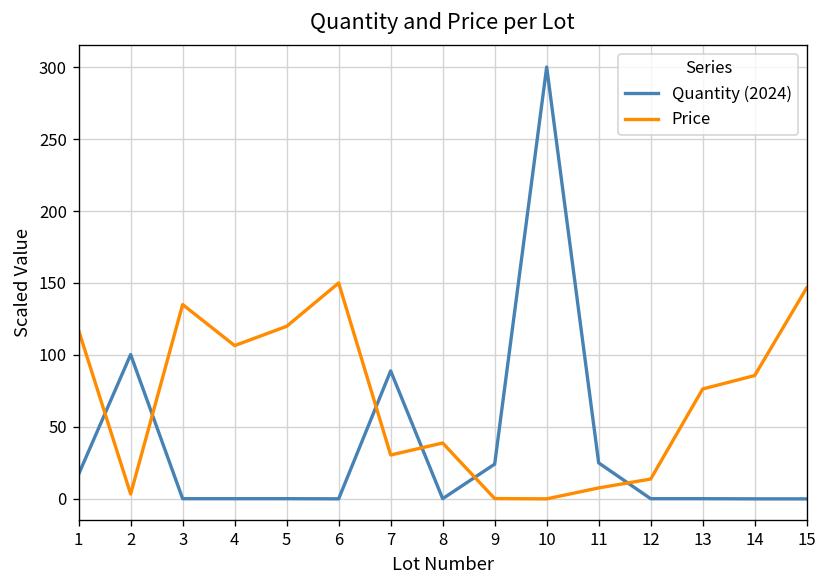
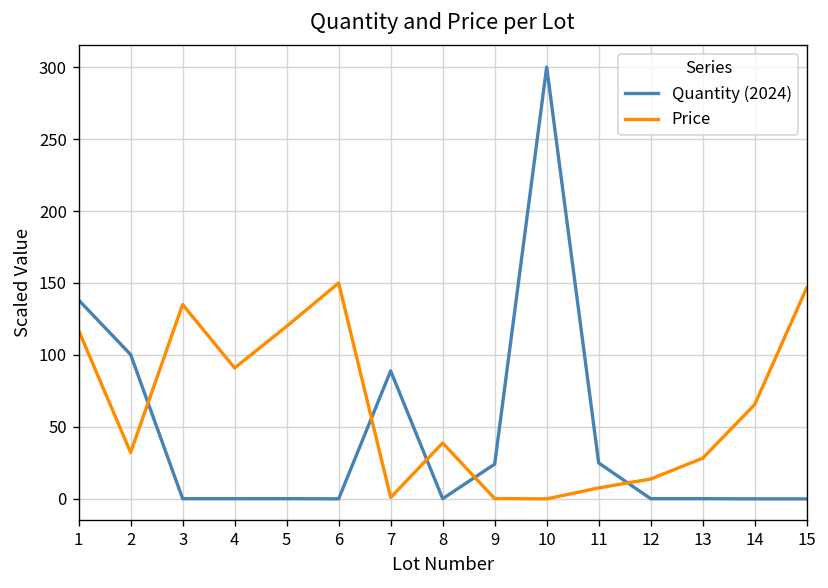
  {
    "Quantity (2024)": {
-     "1": 17,
+     "1": 138,
      "2": 100,
      "3": 0,
      "4": 0,
      "5": 0,
      "6": 0,
      "7": 89,
      "8": 0,
      "9": 24,
      "10": 300,
      "11": 25,
      "12": 0,
      "13": 0,
      "14": 0,
      "15": 0
    },
    "Price": {
      "1": 117,
-     "2": 3,
+     "2": 32,
      "3": 135,
-     "4": 107,
+     "4": 91,
      "5": 120,
      "6": 150,
-     "7": 30,
+     "7": 1,
      "8": 39,
      "9": 0,
      "10": 0,
      "11": 8,
      "12": 14,
-     "13": 76,
-     "14": 86,
+     "13": 28,
+     "14": 66,
      "15": 147
    }
  }
